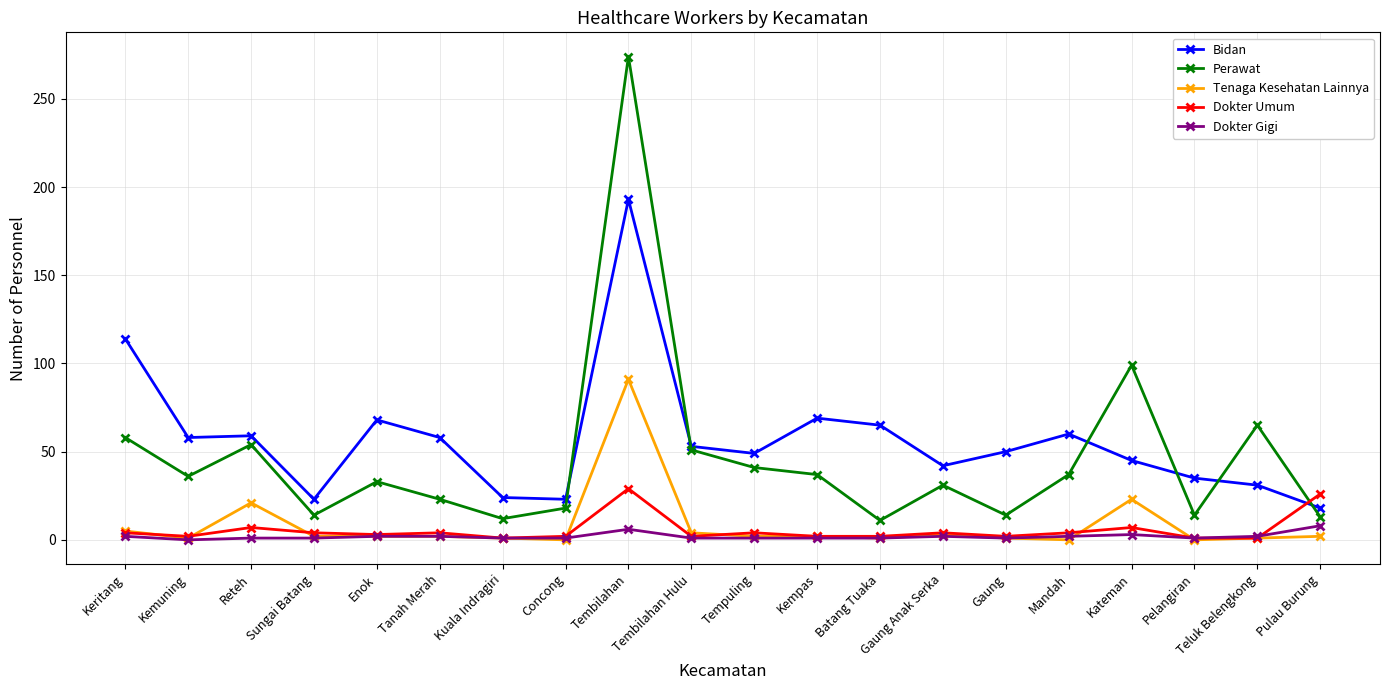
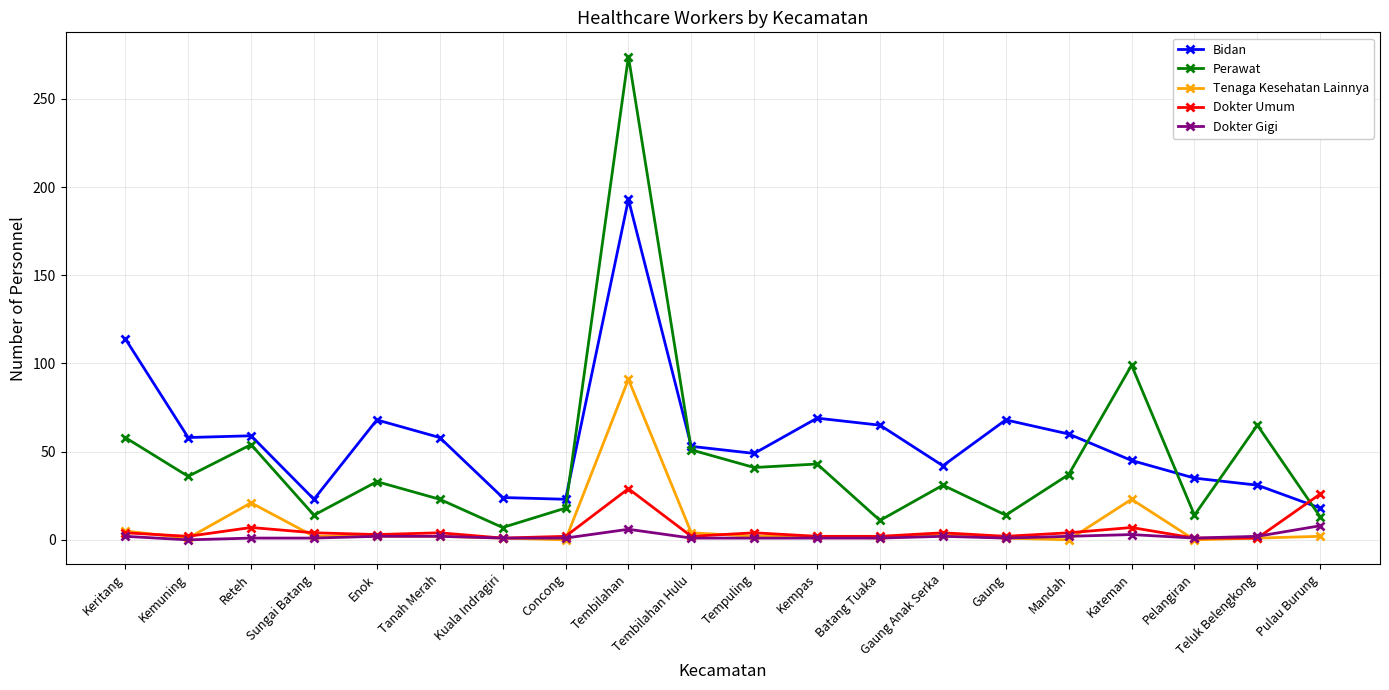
  {
    "Bidan": {
      "Keritang": 114,
      "Kemuning": 58,
      "Reteh": 59,
      "Sungai Batang": 23,
      "Enok": 68,
      "Tanah Merah": 58,
      "Kuala Indragiri": 24,
      "Concong": 23,
      "Tembilahan": 193,
      "Tembilahan Hulu": 53,
      "Tempuling": 49,
      "Kempas": 69,
      "Batang Tuaka": 65,
      "Gaung Anak Serka": 42,
-     "Gaung": 50,
+     "Gaung": 68,
      "Mandah": 60,
      "Kateman": 45,
      "Pelangiran": 35,
      "Teluk Belengkong": 31,
      "Pulau Burung": 18
    },
    "Perawat": {
      "Keritang": 58,
      "Kemuning": 36,
      "Reteh": 54,
      "Sungai Batang": 14,
      "Enok": 33,
      "Tanah Merah": 23,
-     "Kuala Indragiri": 12,
+     "Kuala Indragiri": 7,
      "Concong": 18,
      "Tembilahan": 274,
      "Tembilahan Hulu": 51,
      "Tempuling": 41,
-     "Kempas": 37,
+     "Kempas": 43,
      "Batang Tuaka": 11,
      "Gaung Anak Serka": 31,
      "Gaung": 14,
      "Mandah": 37,
      "Kateman": 99,
      "Pelangiran": 14,
      "Teluk Belengkong": 65,
      "Pulau Burung": 13
    },
    "Tenaga Kesehatan Lainnya": {
      "Reteh": 21,
      "Tembilahan": 91,
      "Tembilahan Hulu": 4,
      "Mandah": 0,
      "Kateman": 23,
      "Pulau Burung": 2
    },
    "Dokter Umum": {
      "Reteh": 7,
      "Sungai Batang": 4,
      "Tanah Merah": 4,
      "Tembilahan": 29,
      "Tempuling": 4,
      "Mandah": 4,
      "Kateman": 7,
      "Pulau Burung": 26
    },
    "Dokter Gigi": {
      "Keritang": 2,
      "Reteh": 1,
      "Tembilahan": 6,
      "Mandah": 2,
      "Kateman": 3,
      "Pulau Burung": 8
    }
  }
